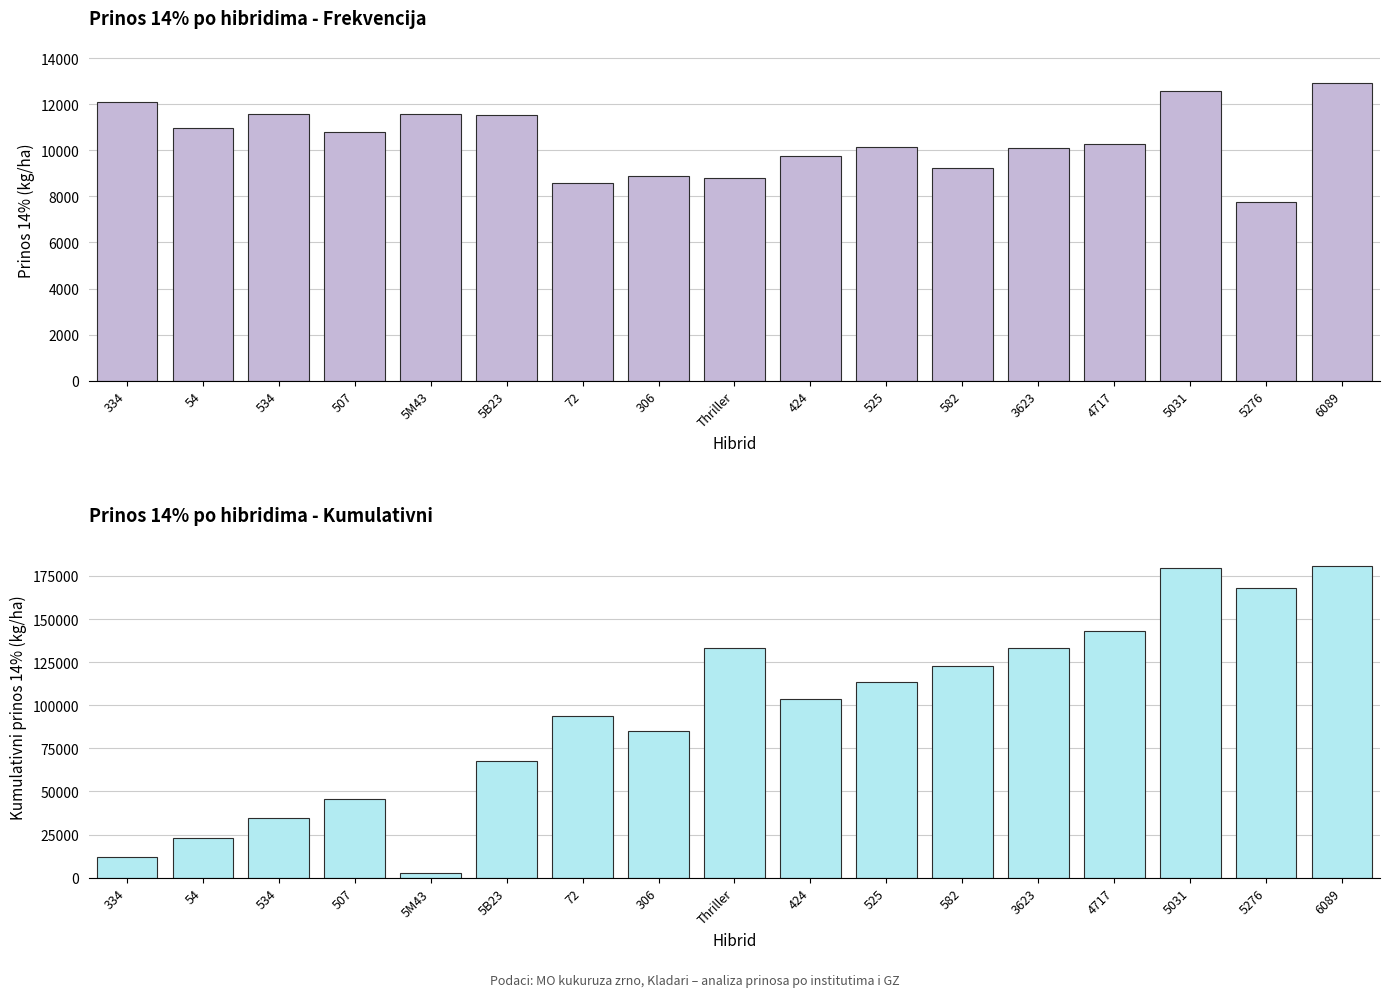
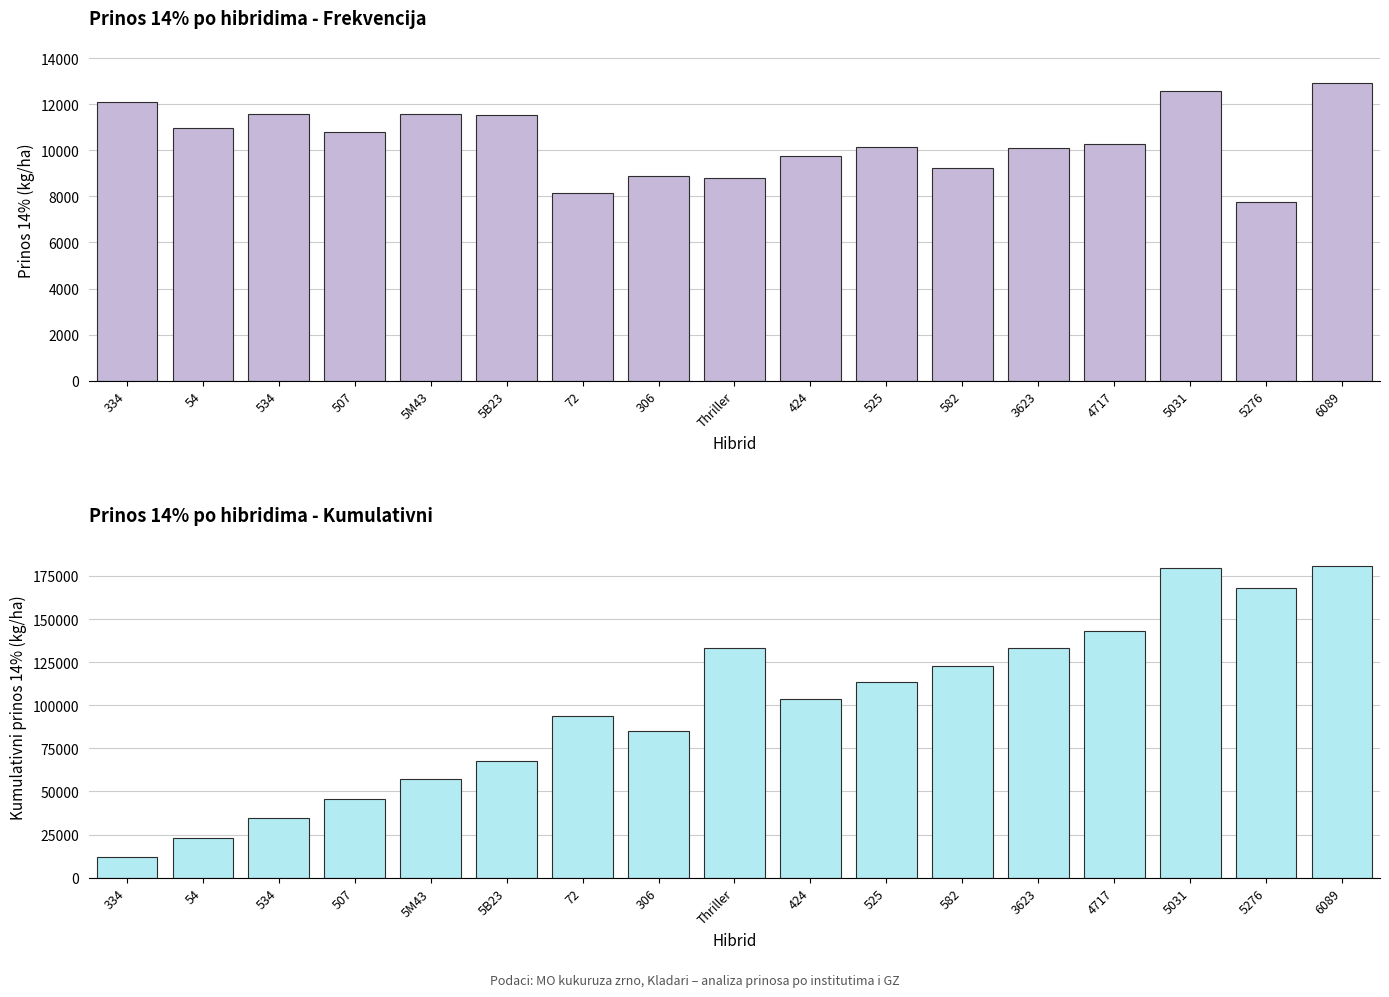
  {
    "Prinos 14% po hibridima - Frekvencija": {
      "334": 12100,
      "54": 11000,
      "534": 11600,
      "507": 10800,
      "5M43": 11600,
      "5B23": 11600,
-     "72": 8600,
+     "72": 8200,
      "306": 8900,
      "Thriller": 8800,
      "424": 9700,
      "525": 10100,
      "582": 9200,
      "3623": 10100,
      "4717": 10300,
      "5031": 12600,
      "5276": 7800,
      "6089": 12900
    },
    "Prinos 14% po hibridima - Kumulativni": {
      "334": 12000,
      "54": 23000,
      "534": 35000,
      "507": 45000,
-     "5M43": 2000,
+     "5M43": 57000,
      "5B23": 68000,
      "72": 94000,
      "306": 85000,
      "Thriller": 133000,
      "424": 104000,
      "525": 114000,
      "582": 123000,
      "3623": 133000,
      "4717": 143000,
      "5031": 180000,
      "5276": 168000,
      "6089": 181000
    }
  }
